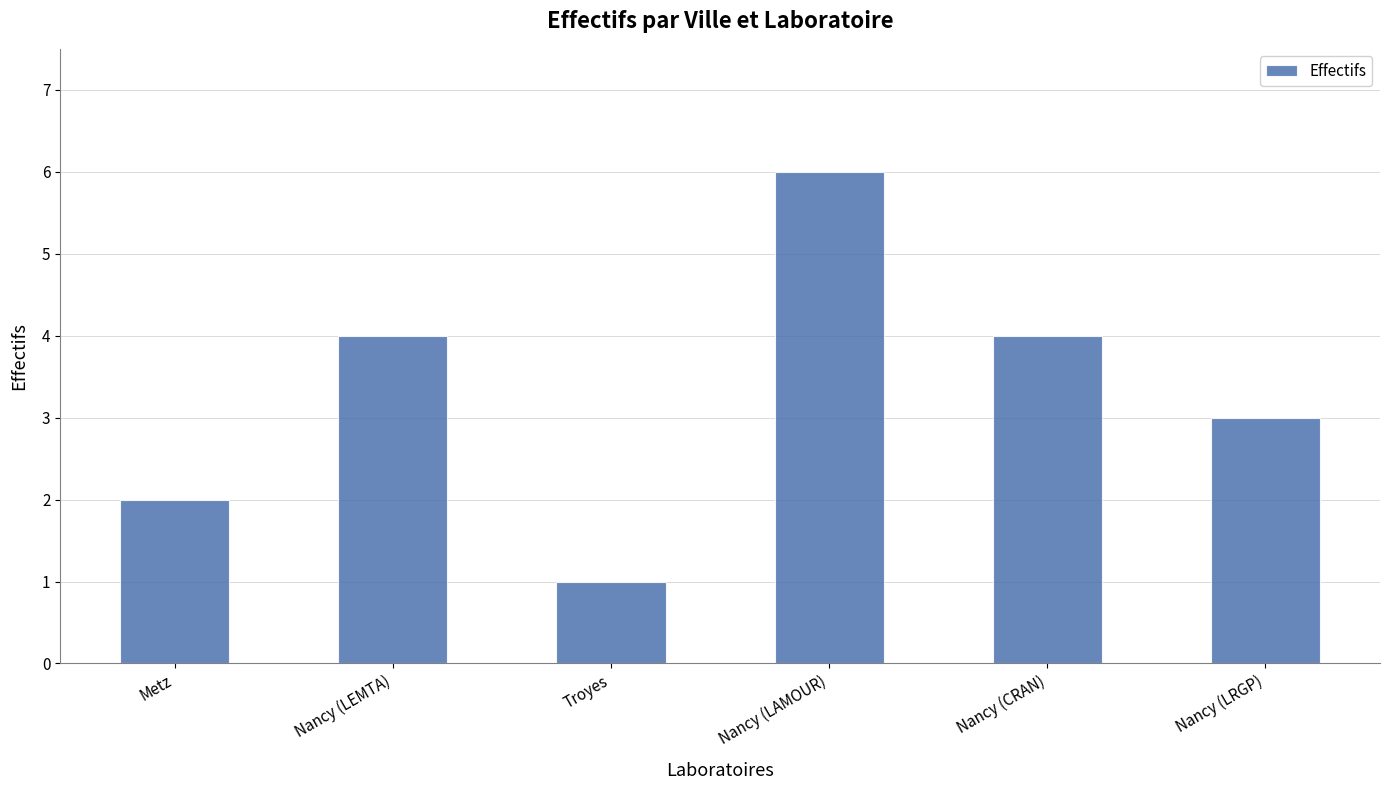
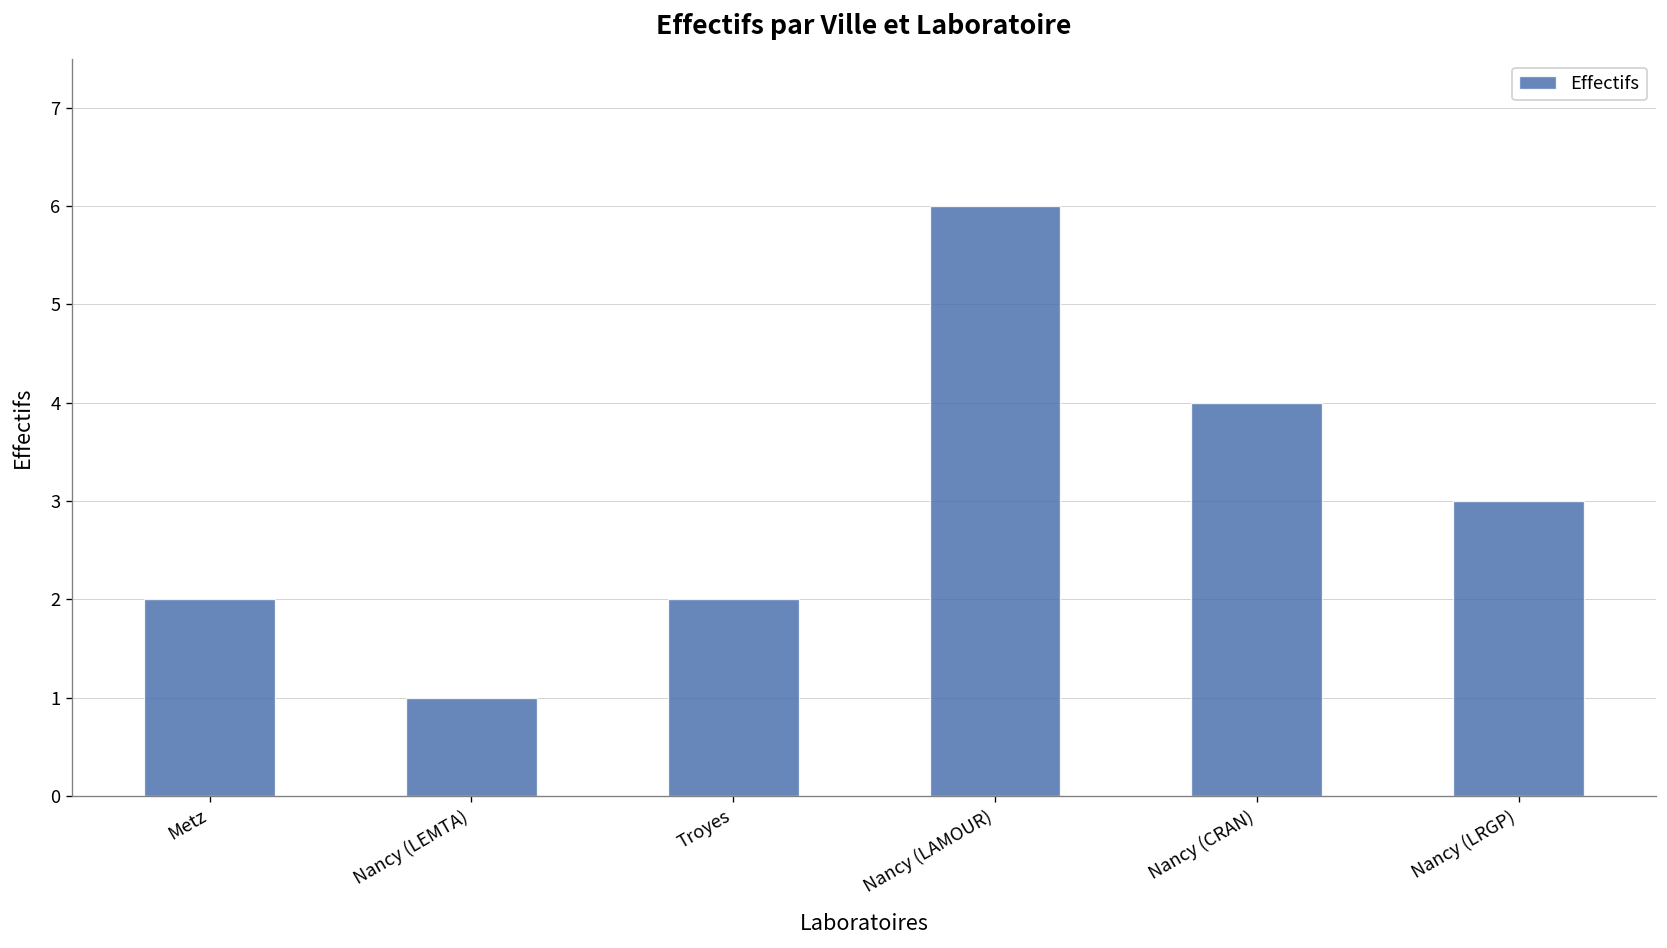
  {
    "Metz": 2,
-   "Nancy (LEMTA)": 4,
-   "Troyes": 1,
+   "Nancy (LEMTA)": 1,
+   "Troyes": 2,
    "Nancy (LAMOUR)": 6,
    "Nancy (CRAN)": 4,
    "Nancy (LRGP)": 3
  }
